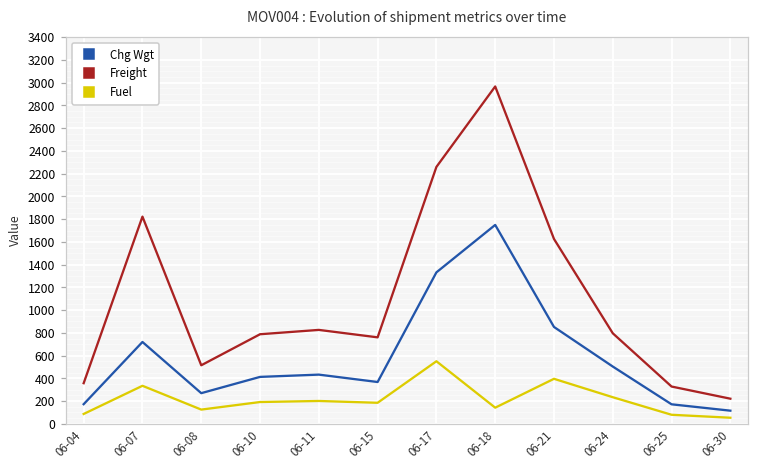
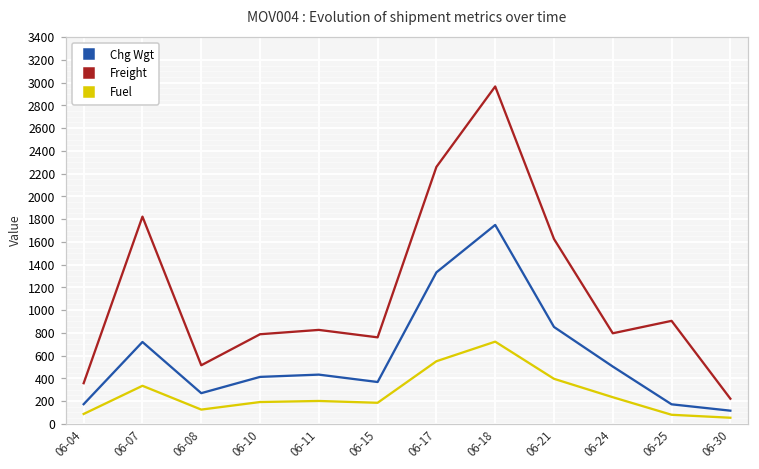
  {
    "Chg Wgt": {
      "06-04": 170,
      "06-07": 720,
      "06-08": 270,
      "06-10": 410,
      "06-11": 430,
      "06-15": 370,
      "06-17": 1330,
      "06-18": 1750,
      "06-21": 850,
      "06-24": 500,
      "06-25": 170,
      "06-30": 120
    },
    "Freight": {
      "06-04": 360,
      "06-07": 1820,
      "06-08": 520,
      "06-10": 790,
      "06-11": 830,
      "06-15": 760,
      "06-17": 2260,
      "06-18": 2970,
      "06-21": 1630,
      "06-24": 800,
-     "06-25": 330,
+     "06-25": 910,
      "06-30": 220
    },
    "Fuel": {
      "06-04": 90,
      "06-07": 330,
      "06-08": 130,
      "06-10": 190,
      "06-11": 200,
      "06-15": 190,
      "06-17": 550,
-     "06-18": 140,
+     "06-18": 720,
      "06-21": 400,
      "06-24": 230,
      "06-25": 80,
      "06-30": 50
    }
  }
